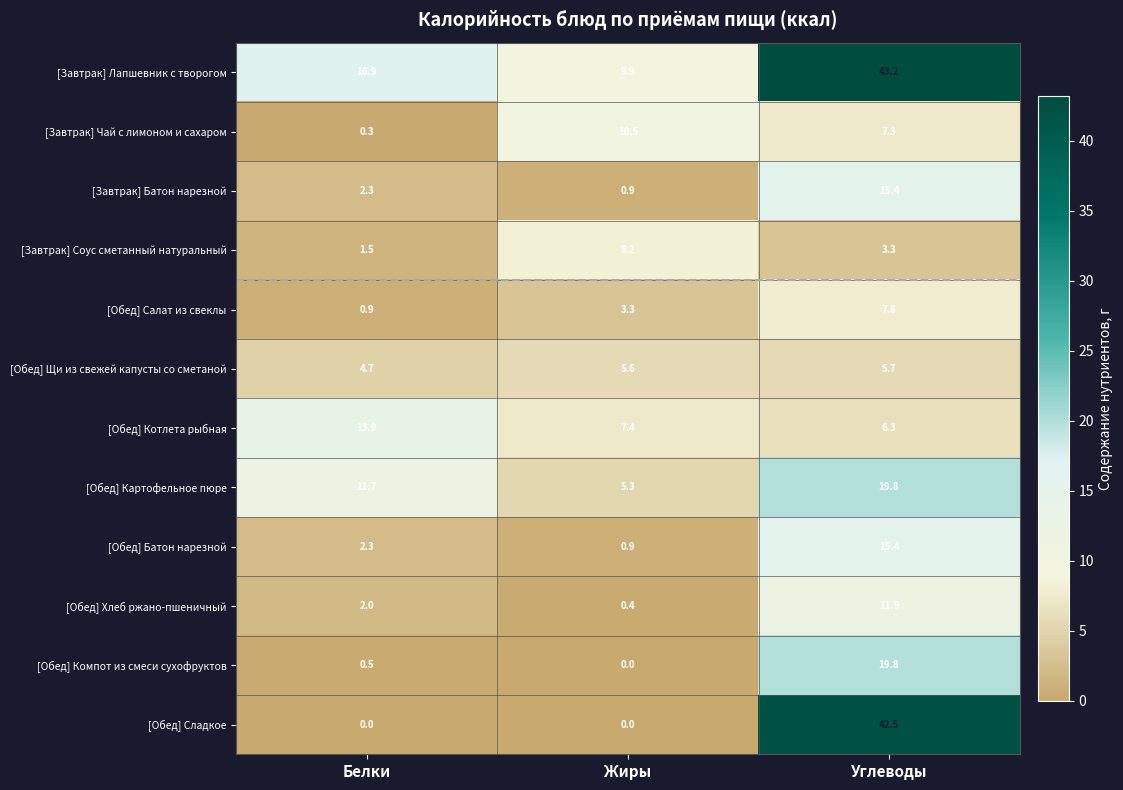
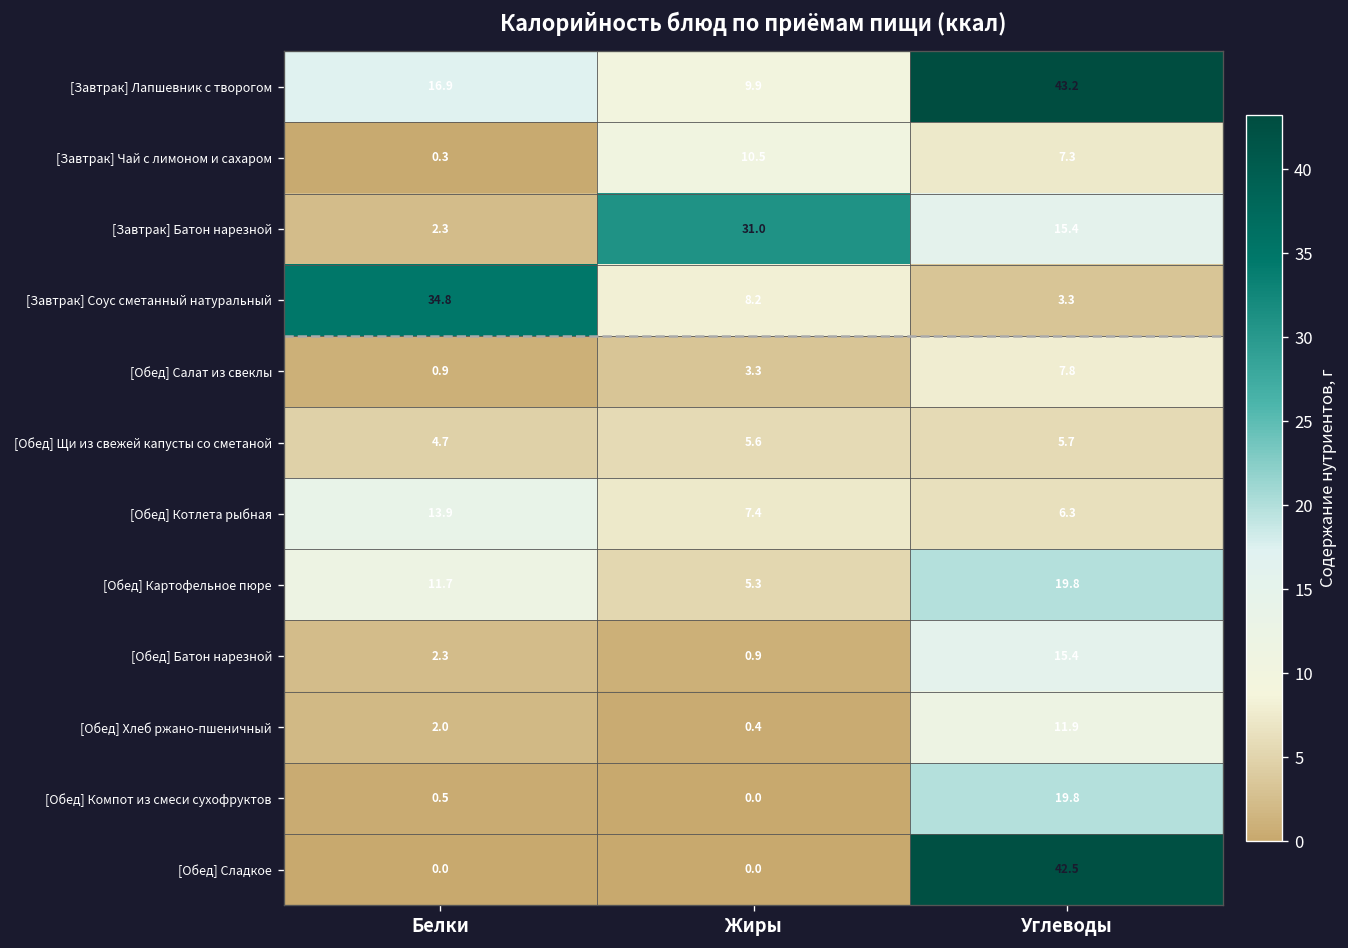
  {
    "[Завтрак] Лапшевник с творогом": {
      "Углеводы": 43.2
    },
    "[Завтрак] Чай с лимоном и сахаром": {
      "Белки": 0.3,
      "Углеводы": 7.3
    },
    "[Завтрак] Батон нарезной": {
      "Белки": 2.3,
-     "Жиры": 0.9
+     "Жиры": 31.0
    },
    "[Завтрак] Соус сметанный натуральный": {
-     "Белки": 1.5,
+     "Белки": 34.8,
      "Углеводы": 3.3
    },
    "[Обед] Салат из свеклы": {
      "Белки": 0.9,
      "Жиры": 3.3
    },
    "[Обед] Щи из свежей капусты со сметаной": {
      "Белки": 4.7,
      "Жиры": 5.6,
      "Углеводы": 5.7
    },
    "[Обед] Котлета рыбная": {
      "Жиры": 7.4,
      "Углеводы": 6.3
    },
    "[Обед] Картофельное пюре": {
      "Жиры": 5.3,
      "Углеводы": 19.8
    },
    "[Обед] Батон нарезной": {
      "Белки": 2.3,
      "Жиры": 0.9
    },
    "[Обед] Хлеб ржано-пшеничный": {
      "Белки": 2.0,
      "Жиры": 0.4
    },
    "[Обед] Компот из смеси сухофруктов": {
      "Белки": 0.5,
      "Жиры": 0.0,
      "Углеводы": 19.8
    },
    "[Обед] Сладкое": {
      "Белки": 0.0,
      "Жиры": 0.0,
      "Углеводы": 42.5
    }
  }
